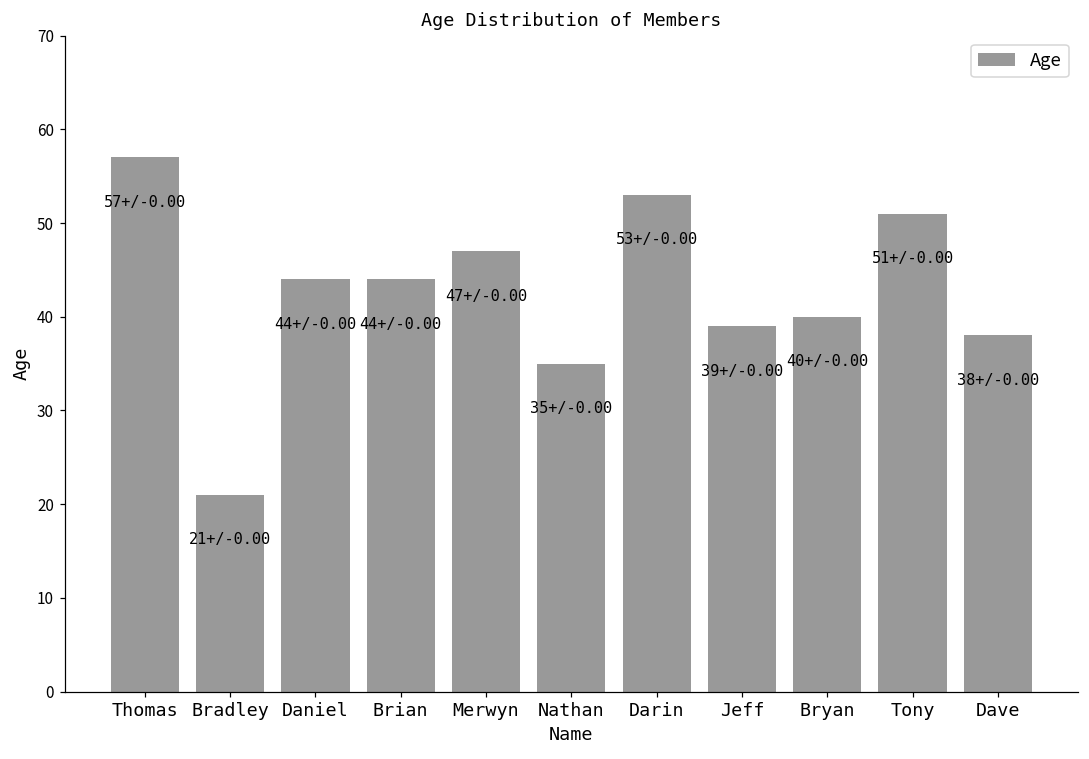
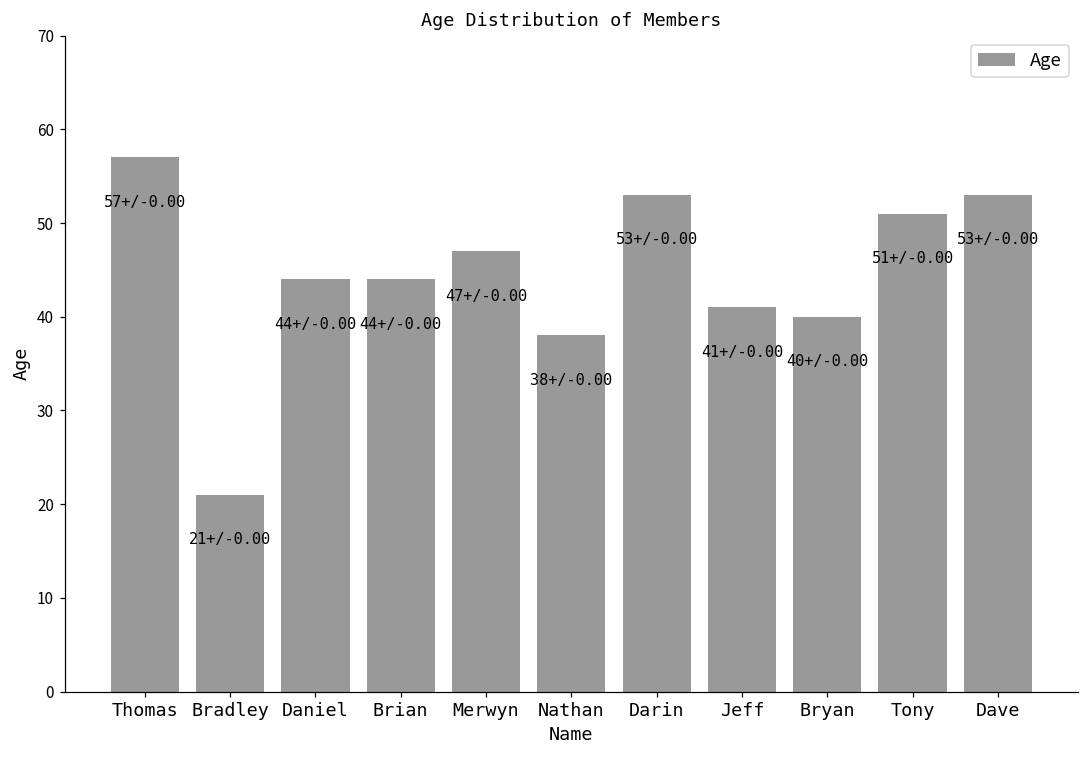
  {
    "Thomas": "57+/",
    "Bradley": "21+/",
    "Daniel": "44+/",
    "Brian": "44+/",
    "Merwyn": "47+/",
-   "Nathan": "35+/",
+   "Nathan": "38+/",
    "Darin": "53+/",
-   "Jeff": "39+/",
+   "Jeff": "41+/",
    "Bryan": "40+/",
    "Tony": "51+/",
-   "Dave": "38+/"
+   "Dave": "53+/"
  }
